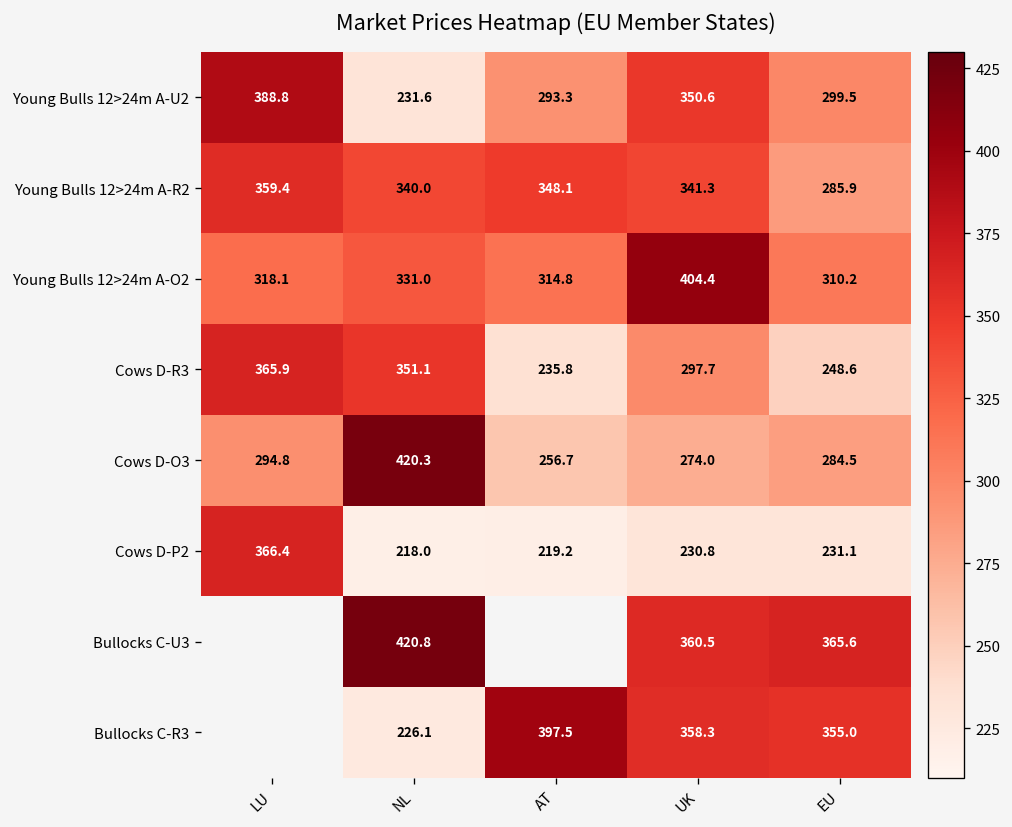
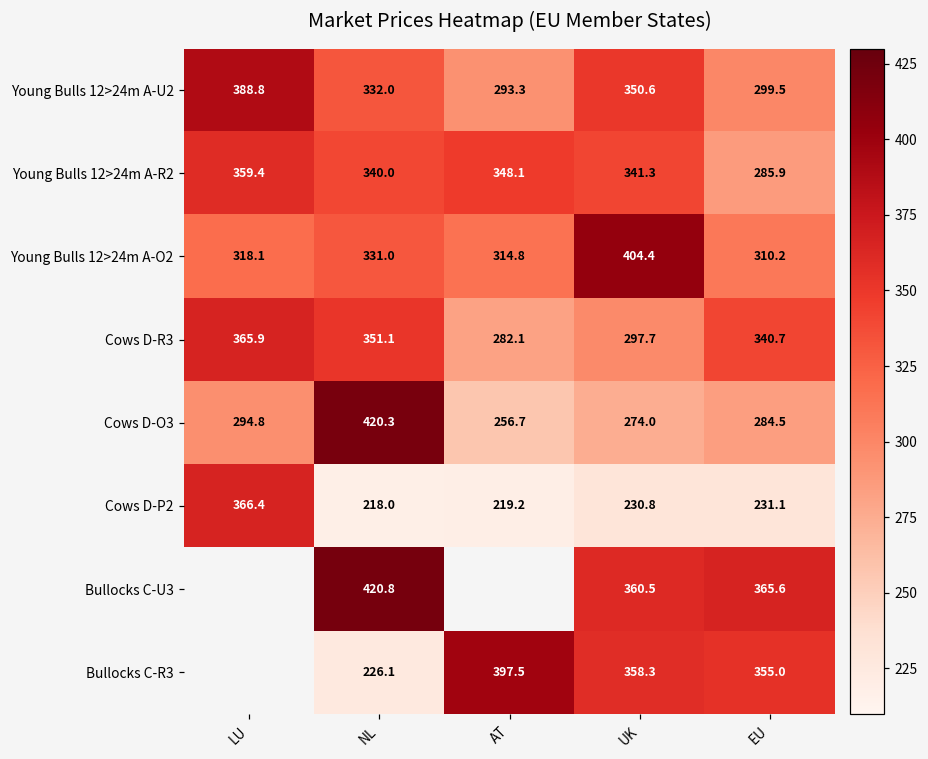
  {
    "Young Bulls 12>24m A-U2": {
      "LU": 388.8,
-     "NL": 231.6,
+     "NL": 332.0,
      "AT": 293.3,
      "UK": 350.6,
      "EU": 299.5
    },
    "Young Bulls 12>24m A-R2": {
      "LU": 359.4,
      "NL": 340.0,
      "AT": 348.1,
      "UK": 341.3,
      "EU": 285.9
    },
    "Young Bulls 12>24m A-O2": {
      "LU": 318.1,
      "NL": 331.0,
      "AT": 314.8,
      "UK": 404.4,
      "EU": 310.2
    },
    "Cows D-R3": {
      "LU": 365.9,
      "NL": 351.1,
-     "AT": 235.8,
+     "AT": 282.1,
      "UK": 297.7,
-     "EU": 248.6
+     "EU": 340.7
    },
    "Cows D-O3": {
      "LU": 294.8,
      "NL": 420.3,
      "AT": 256.7,
      "UK": 274.0,
      "EU": 284.5
    },
    "Cows D-P2": {
      "LU": 366.4,
      "NL": 218.0,
      "AT": 219.2,
      "UK": 230.8,
      "EU": 231.1
    },
    "Bullocks C-U3": {
      "NL": 420.8,
      "UK": 360.5,
      "EU": 365.6
    },
    "Bullocks C-R3": {
      "NL": 226.1,
      "AT": 397.5,
      "UK": 358.3,
      "EU": 355.0
    }
  }
